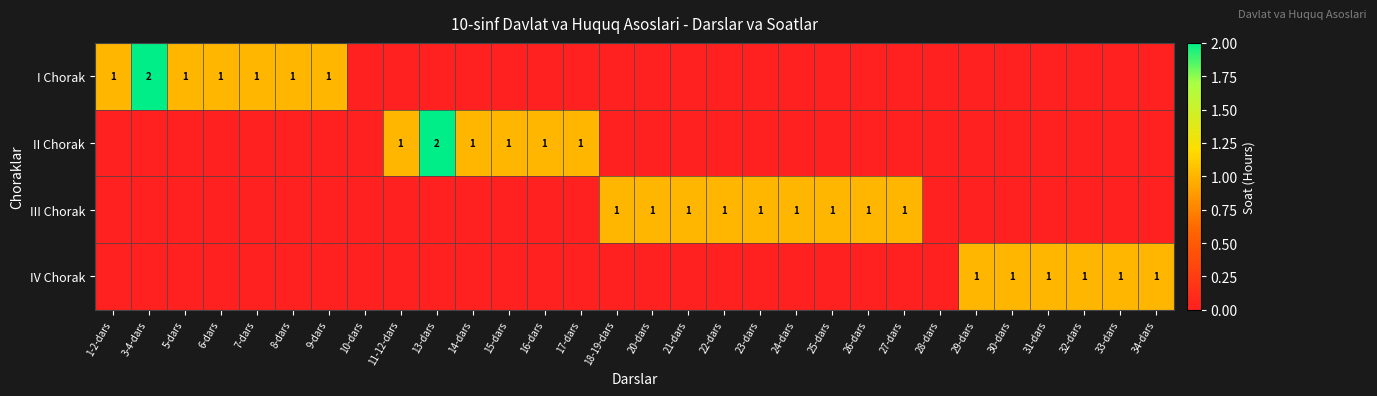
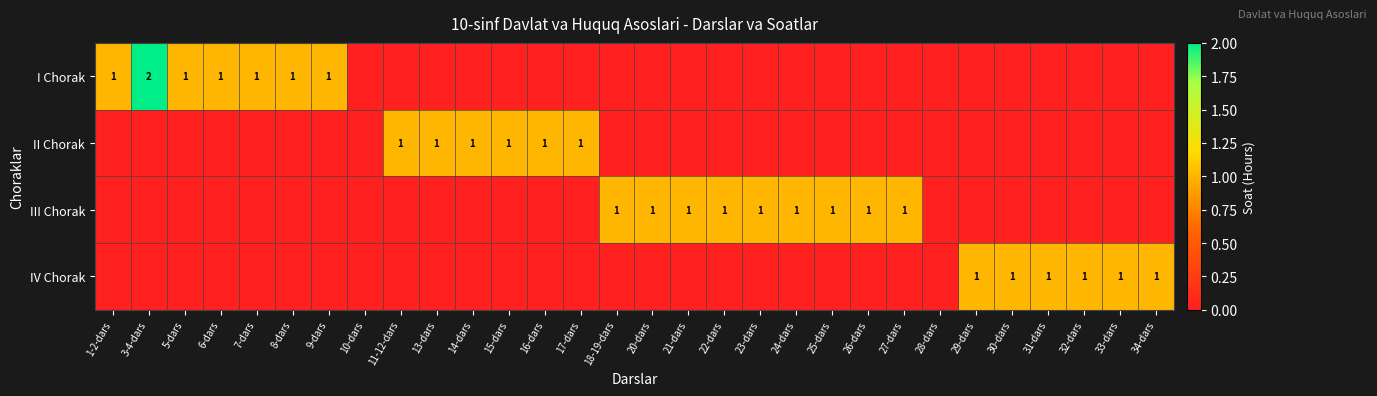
  {
    "I Chorak": {
      "1-2-dars": 1,
      "3-4-dars": 2,
      "5-dars": 1,
      "6-dars": 1,
      "7-dars": 1,
      "8-dars": 1,
      "9-dars": 1
    },
    "II Chorak": {
      "11-12-dars": 1,
-     "13-dars": 2,
+     "13-dars": 1,
      "14-dars": 1,
      "15-dars": 1,
      "16-dars": 1,
      "17-dars": 1
    },
    "III Chorak": {
      "18-19-dars": 1,
      "20-dars": 1,
      "21-dars": 1,
      "22-dars": 1,
      "23-dars": 1,
      "24-dars": 1,
      "25-dars": 1,
      "26-dars": 1,
      "27-dars": 1
    },
    "IV Chorak": {
      "29-dars": 1,
      "30-dars": 1,
      "31-dars": 1,
      "32-dars": 1,
      "33-dars": 1,
      "34-dars": 1
    }
  }
